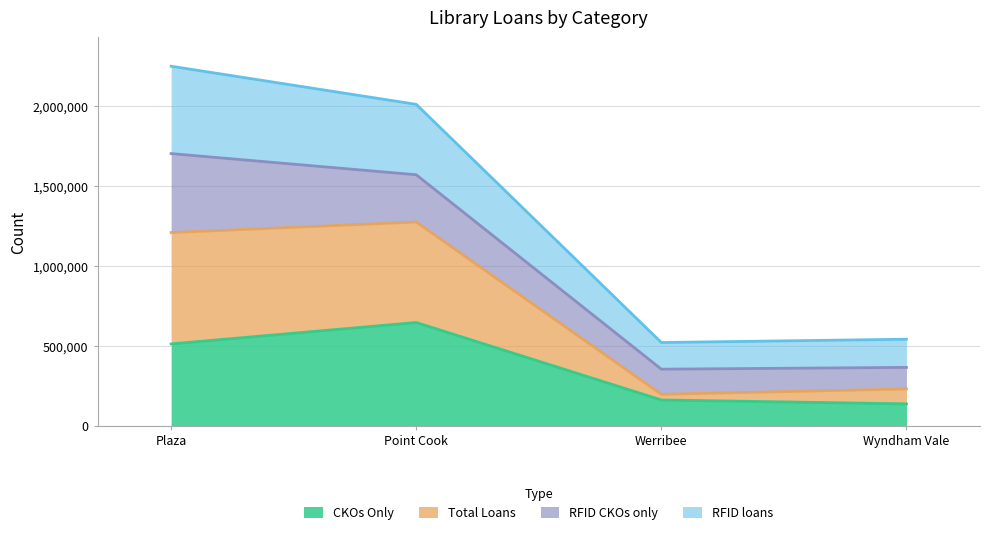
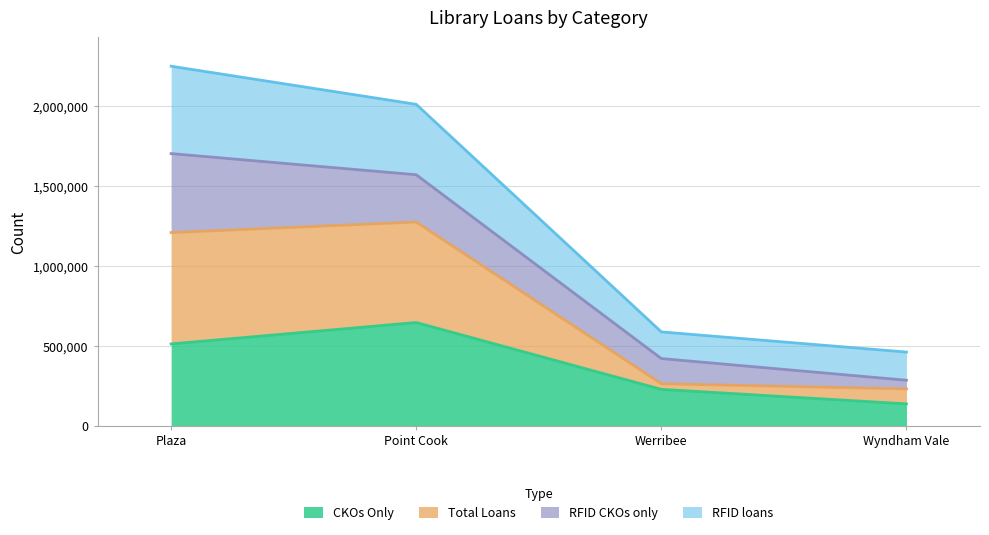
  {
    "CKOs Only": {
      "Plaza": "510,000",
      "Point Cook": "650,000",
-     "Werribee": "160,000",
+     "Werribee": "230,000",
      "Wyndham Vale": "140,000"
    },
    "Total Loans": {
      "Plaza": "700,000",
      "Point Cook": "630,000",
      "Werribee": "40,000",
      "Wyndham Vale": "90,000"
    },
    "RFID CKOs only": {
      "Plaza": "490,000",
      "Point Cook": "300,000",
      "Werribee": "160,000",
-     "Wyndham Vale": "130,000"
+     "Wyndham Vale": "50,000"
    },
    "RFID loans": {
      "Plaza": "550,000",
      "Point Cook": "440,000",
      "Werribee": "170,000",
      "Wyndham Vale": "180,000"
    }
  }
